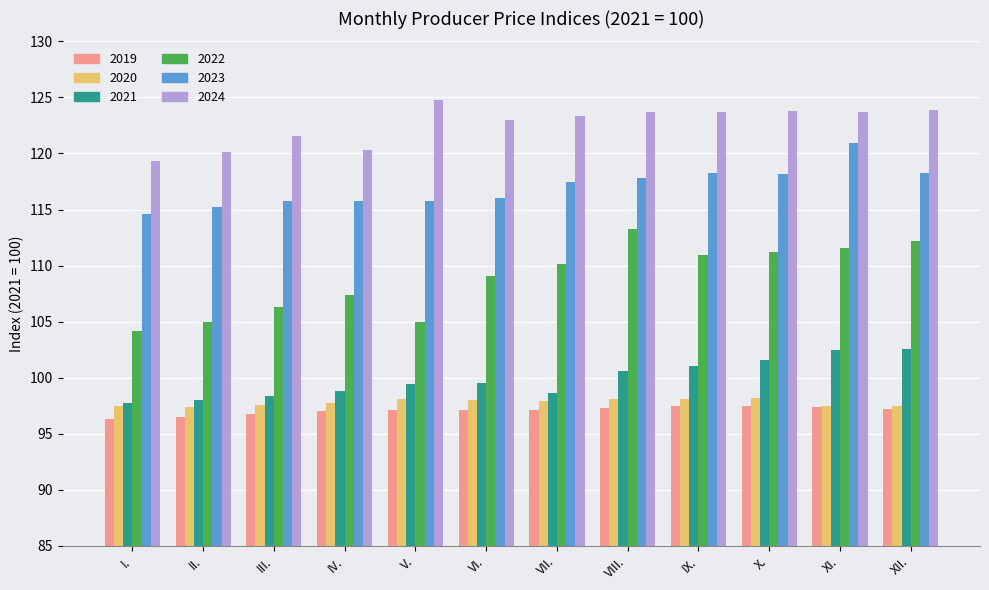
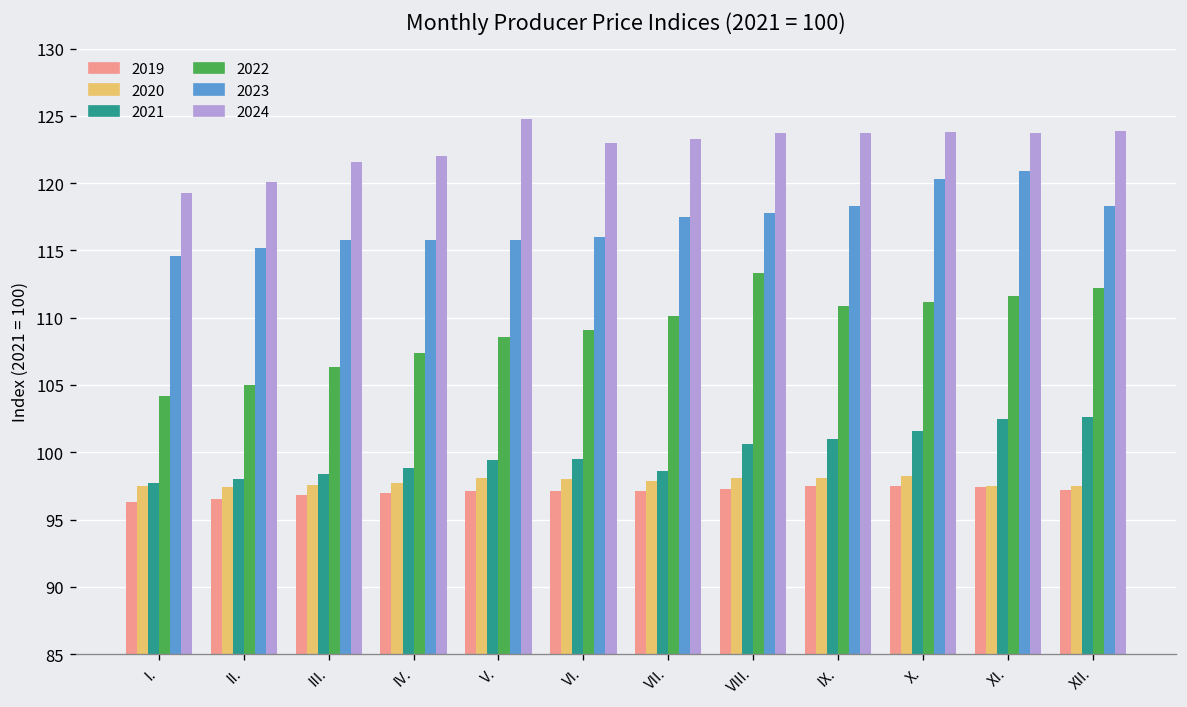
  {
    "2021": {
      "I.": 97.7,
      "II.": 98.0,
      "III.": 98.4,
      "IV.": 98.8,
      "V.": 99.4,
      "VI.": 99.5,
      "VII.": 98.6,
      "VIII.": 100.6,
      "IX.": 101.0,
      "X.": 101.6,
      "XI.": 102.5,
      "XII.": 102.6
    },
    "2022": {
      "I.": 104.2,
      "II.": 105.0,
      "III.": 106.3,
      "IV.": 107.4,
-     "V.": 105.0,
+     "V.": 108.6,
      "VI.": 109.1,
      "VII.": 110.1,
      "VIII.": 113.3,
      "IX.": 110.9,
      "X.": 111.2,
      "XI.": 111.6,
      "XII.": 112.2
    },
    "2023": {
      "I.": 114.6,
      "II.": 115.2,
      "III.": 115.8,
      "IV.": 115.8,
      "V.": 115.8,
      "VI.": 116.0,
      "VII.": 117.5,
      "VIII.": 117.8,
      "IX.": 118.3,
-     "X.": 118.2,
+     "X.": 120.3,
      "XI.": 120.9,
      "XII.": 118.3
    },
    "2024": {
      "I.": 119.3,
      "II.": 120.1,
      "III.": 121.6,
-     "IV.": 120.3,
+     "IV.": 122.0,
      "V.": 124.8,
      "VI.": 123.0,
      "VII.": 123.3,
      "VIII.": 123.7,
      "IX.": 123.7,
      "X.": 123.8,
      "XI.": 123.7,
      "XII.": 123.9
    }
  }
